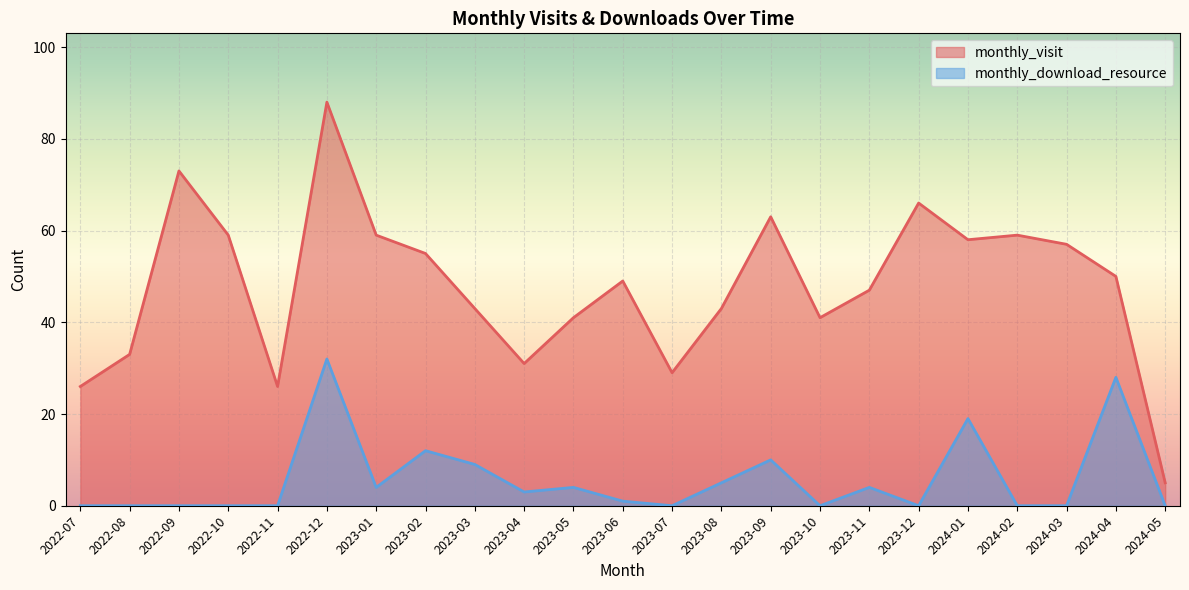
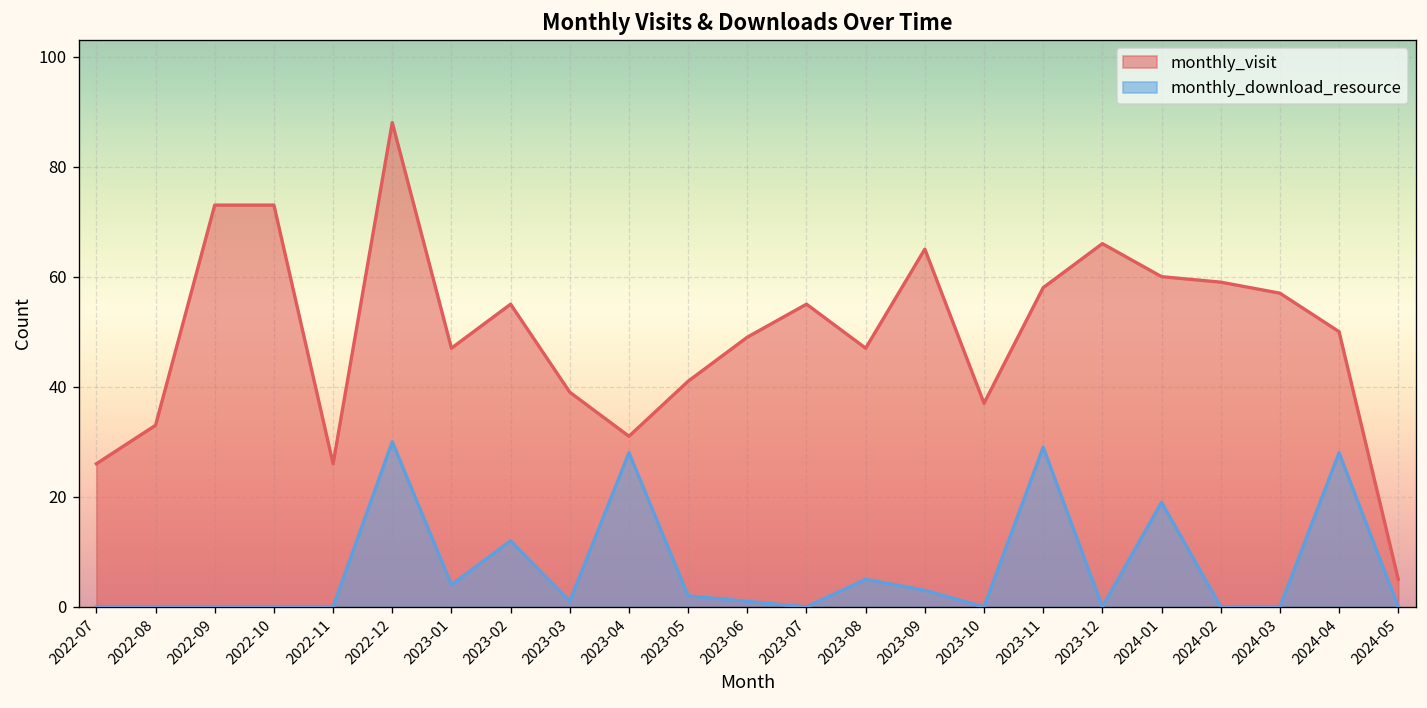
  {
    "monthly_visit": {
      "2022-07": 26,
      "2022-08": 33,
      "2022-09": 73,
-     "2022-10": 59,
+     "2022-10": 73,
      "2022-11": 26,
      "2022-12": 88,
-     "2023-01": 59,
+     "2023-01": 47,
      "2023-02": 55,
-     "2023-03": 43,
+     "2023-03": 39,
      "2023-04": 31,
      "2023-05": 41,
      "2023-06": 49,
-     "2023-07": 29,
-     "2023-08": 43,
-     "2023-09": 63,
-     "2023-10": 41,
-     "2023-11": 47,
+     "2023-07": 55,
+     "2023-08": 47,
+     "2023-09": 65,
+     "2023-10": 37,
+     "2023-11": 58,
      "2023-12": 66,
-     "2024-01": 58,
+     "2024-01": 60,
      "2024-02": 59,
      "2024-03": 57,
      "2024-04": 50,
      "2024-05": 5
    },
    "monthly_download_resource": {
      "2022-07": 0,
      "2022-08": 0,
      "2022-09": 0,
      "2022-10": 0,
      "2022-11": 0,
-     "2022-12": 32,
+     "2022-12": 30,
      "2023-01": 4,
      "2023-02": 12,
-     "2023-03": 9,
-     "2023-04": 3,
-     "2023-05": 4,
+     "2023-03": 1,
+     "2023-04": 28,
+     "2023-05": 2,
      "2023-06": 1,
      "2023-07": 0,
      "2023-08": 5,
-     "2023-09": 10,
+     "2023-09": 3,
      "2023-10": 0,
-     "2023-11": 4,
+     "2023-11": 29,
      "2023-12": 0,
      "2024-01": 19,
      "2024-02": 0,
      "2024-03": 0,
      "2024-04": 28,
      "2024-05": 0
    }
  }
